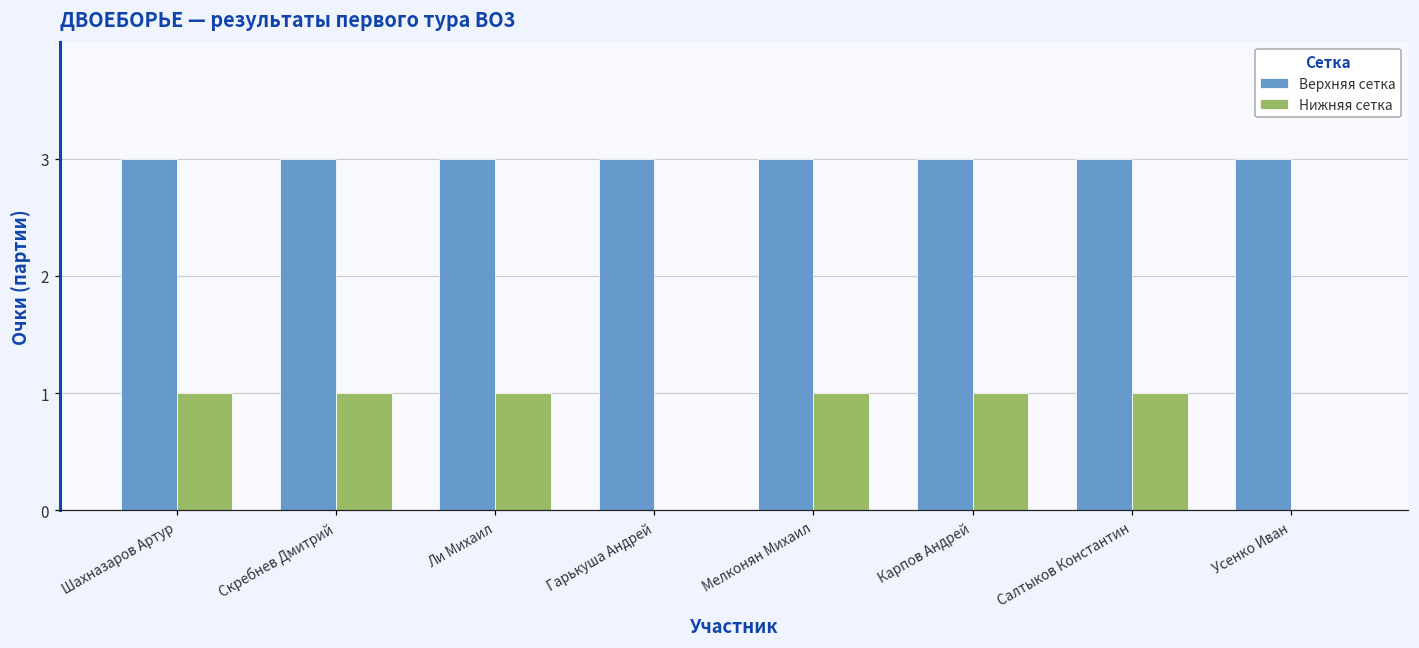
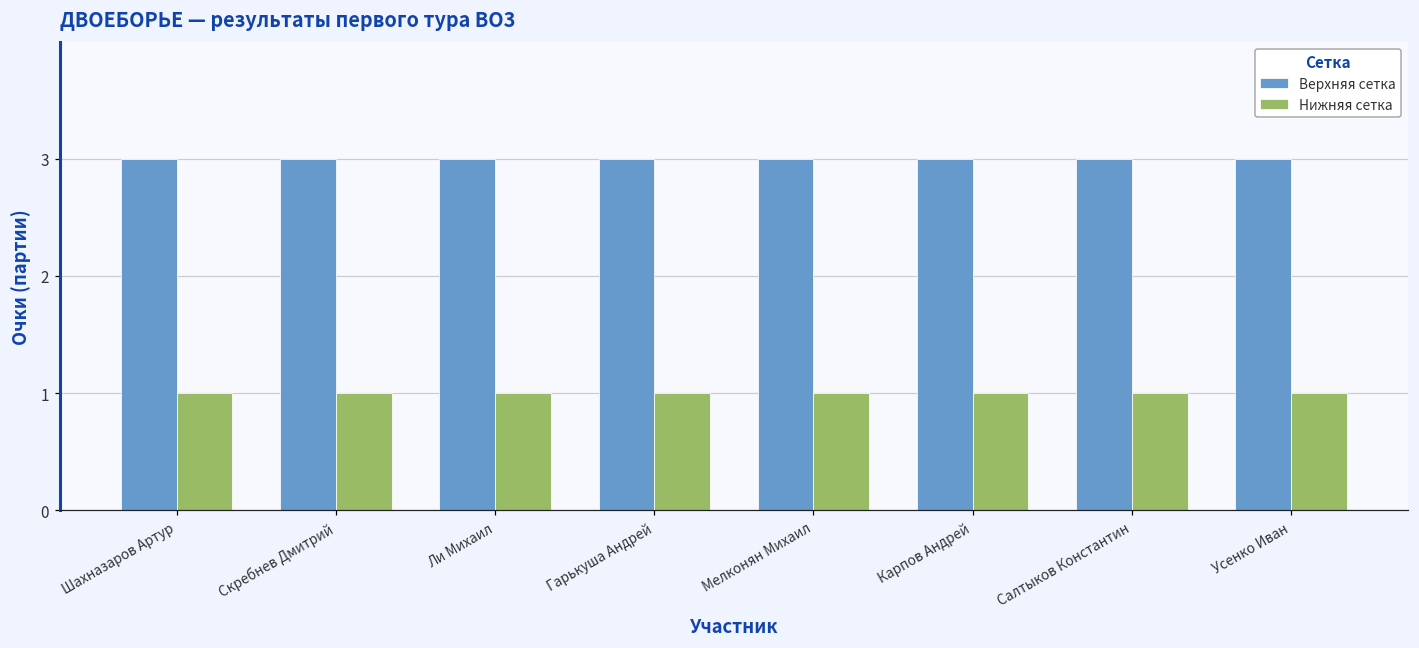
  {
    "Верхняя сетка": {
      "Шахназаров Артур": 3,
      "Скребнев Дмитрий": 3,
      "Ли Михаил": 3,
      "Гарькуша Андрей": 3,
      "Мелконян Михаил": 3,
      "Карпов Андрей": 3,
      "Салтыков Константин": 3,
      "Усенко Иван": 3
    },
    "Нижняя сетка": {
      "Шахназаров Артур": 1,
      "Скребнев Дмитрий": 1,
      "Ли Михаил": 1,
-     "Гарькуша Андрей": 0,
+     "Гарькуша Андрей": 1,
      "Мелконян Михаил": 1,
      "Карпов Андрей": 1,
      "Салтыков Константин": 1,
-     "Усенко Иван": 0
+     "Усенко Иван": 1
    }
  }
